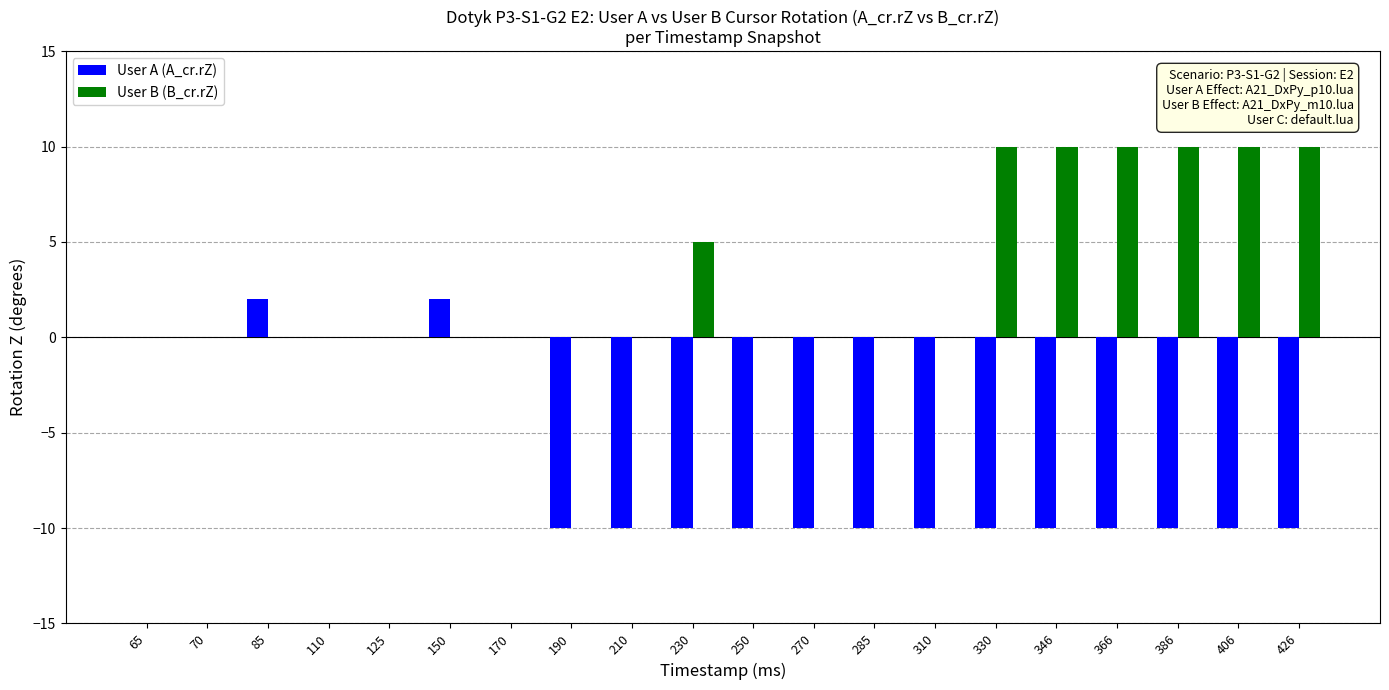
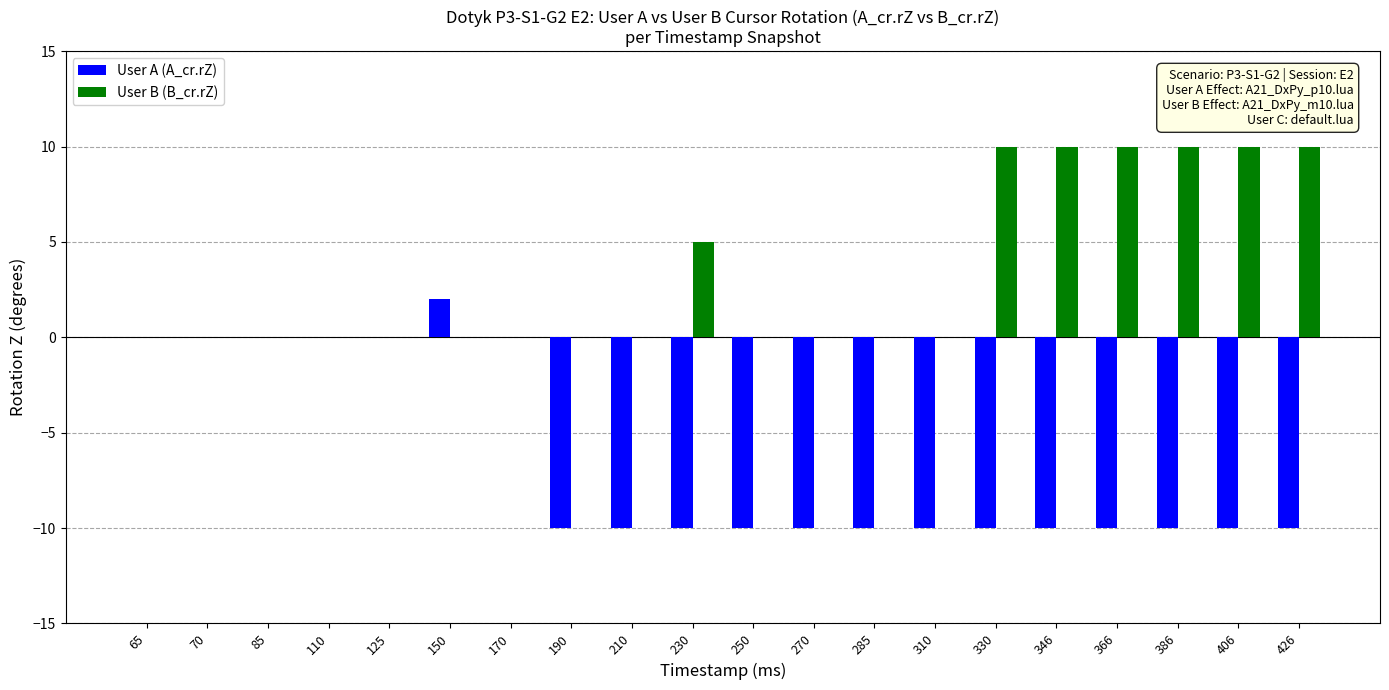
  {
    "User A (A_cr.rZ)": {
      "65": 0,
      "70": 0,
-     "85": 2,
+     "85": 0,
      "110": 0,
      "125": 0,
      "150": 2,
      "170": 0,
      "190": -10,
      "210": -10,
      "230": -10,
      "250": -10,
      "270": -10,
      "285": -10,
      "310": -10,
      "330": -10,
      "346": -10,
      "366": -10,
      "386": -10,
      "406": -10,
      "426": -10
    },
    "User B (B_cr.rZ)": {
      "65": 0,
      "70": 0,
      "85": 0,
      "110": 0,
      "125": 0,
      "150": 0,
      "170": 0,
      "190": 0,
      "210": 0,
      "230": 5,
      "250": 0,
      "270": 0,
      "285": 0,
      "310": 0,
      "330": 10,
      "346": 10,
      "366": 10,
      "386": 10,
      "406": 10,
      "426": 10
    }
  }
